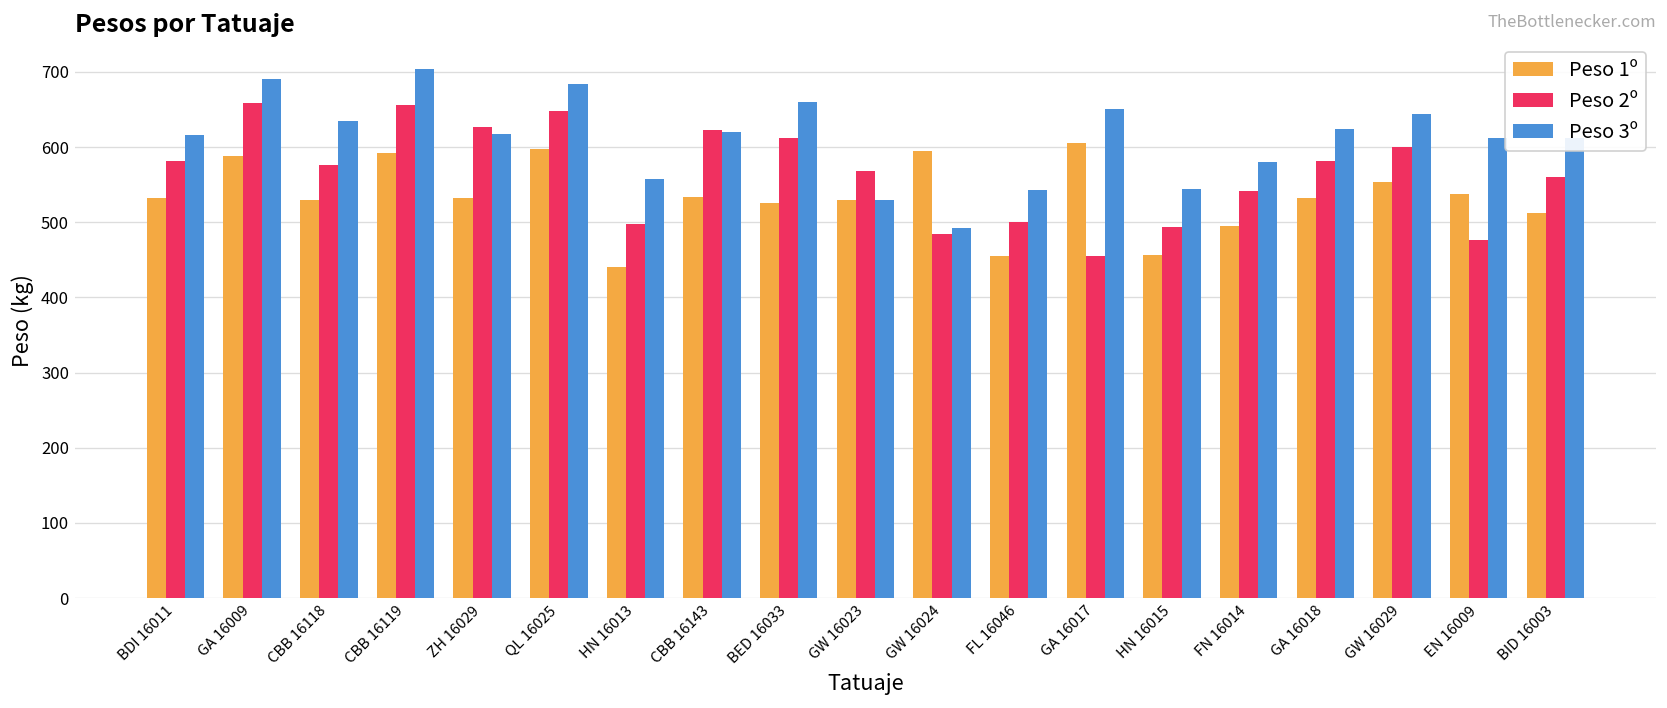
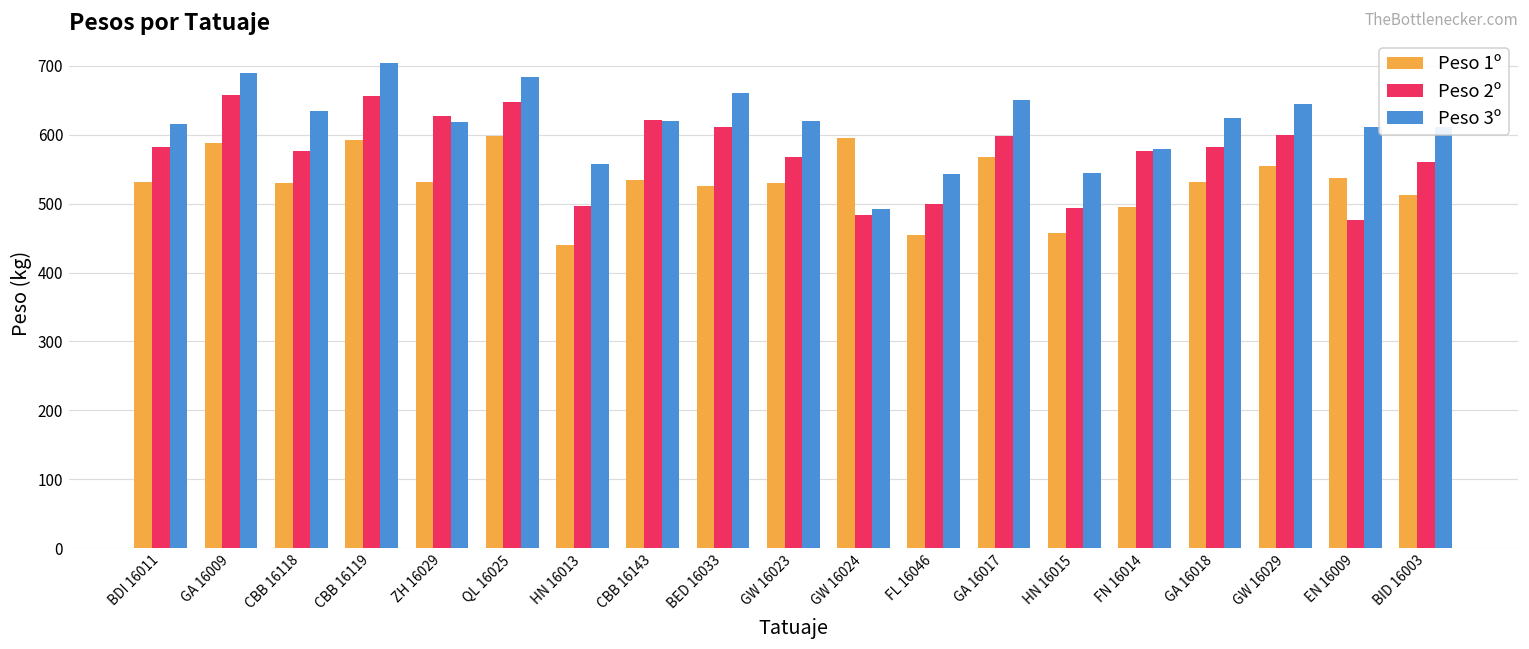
  {
    "Peso 1º": {
      "BDI 16011": 530,
      "GA 16009": 590,
      "CBB 16118": 530,
      "CBB 16119": 590,
      "ZH 16029": 530,
      "QL 16025": 600,
      "HN 16013": 440,
      "CBB 16143": 530,
      "BED 16033": 530,
      "GW 16023": 530,
      "GW 16024": 600,
      "FL 16046": 460,
-     "GA 16017": 610,
+     "GA 16017": 570,
      "HN 16015": 460,
      "FN 16014": 500,
      "GA 16018": 530,
      "GW 16029": 550,
      "EN 16009": 540,
      "BID 16003": 510
    },
    "Peso 2º": {
      "BDI 16011": 580,
      "GA 16009": 660,
      "CBB 16118": 580,
      "CBB 16119": 660,
      "ZH 16029": 630,
      "QL 16025": 650,
      "HN 16013": 500,
      "CBB 16143": 620,
      "BED 16033": 610,
      "GW 16023": 570,
      "GW 16024": 480,
      "FL 16046": 500,
-     "GA 16017": 460,
+     "GA 16017": 600,
      "HN 16015": 490,
-     "FN 16014": 540,
+     "FN 16014": 580,
      "GA 16018": 580,
      "GW 16029": 600,
      "EN 16009": 480,
      "BID 16003": 560
    },
    "Peso 3º": {
      "BDI 16011": 620,
      "GA 16009": 690,
      "CBB 16118": 630,
      "CBB 16119": 700,
      "ZH 16029": 620,
      "QL 16025": 680,
      "HN 16013": 560,
      "CBB 16143": 620,
      "BED 16033": 660,
-     "GW 16023": 530,
+     "GW 16023": 620,
      "GW 16024": 490,
      "FL 16046": 540,
      "GA 16017": 650,
      "HN 16015": 540,
      "FN 16014": 580,
      "GA 16018": 620,
      "GW 16029": 640,
      "EN 16009": 610
    }
  }
